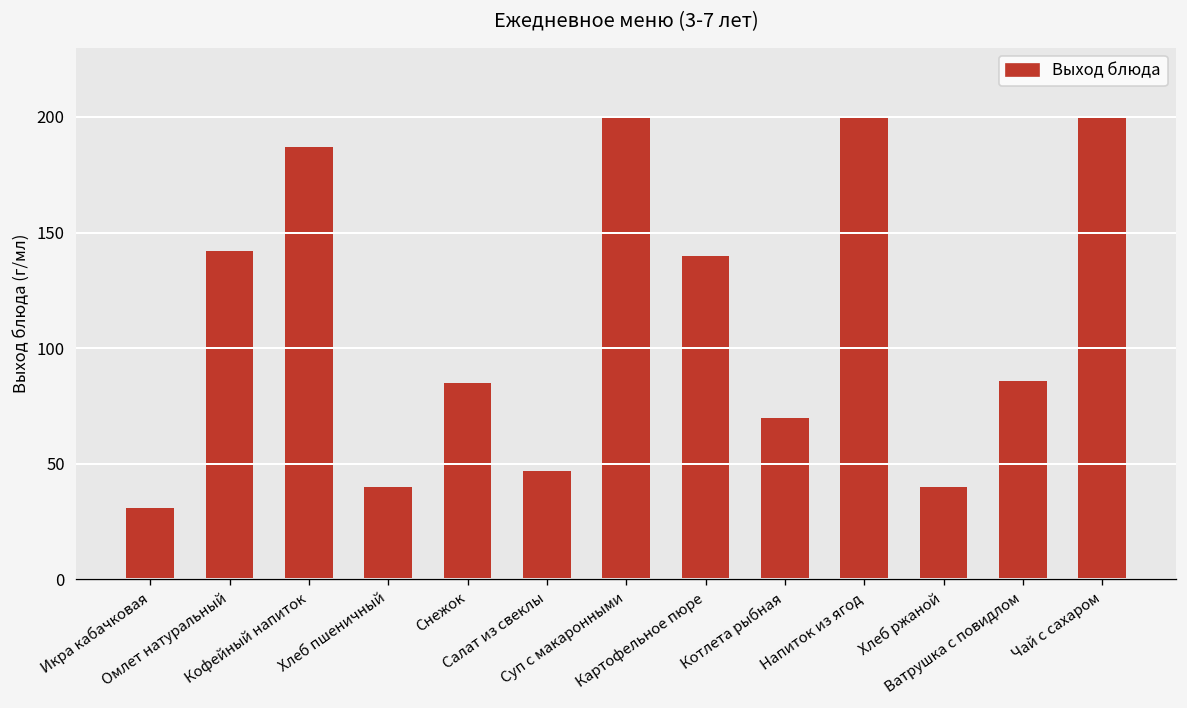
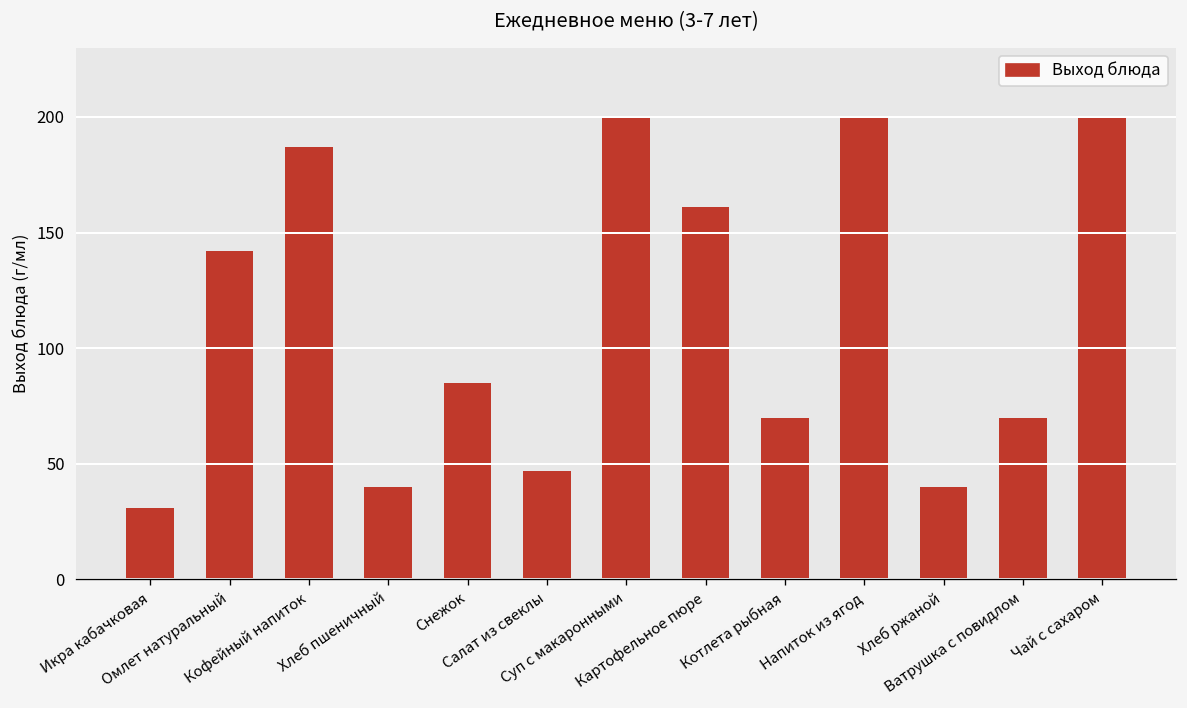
  {
    "Икра кабачковая": 31,
    "Омлет натуральный": 142,
    "Кофейный напиток": 187,
    "Хлеб пшеничный": 40,
    "Снежок": 85,
    "Салат из свеклы": 47,
    "Суп с макаронными": 200,
-   "Картофельное пюре": 140,
+   "Картофельное пюре": 161,
    "Котлета рыбная": 70,
    "Напиток из ягод": 200,
    "Хлеб ржаной": 40,
-   "Ватрушка с повидлом": 86,
+   "Ватрушка с повидлом": 70,
    "Чай с сахаром": 200
  }
